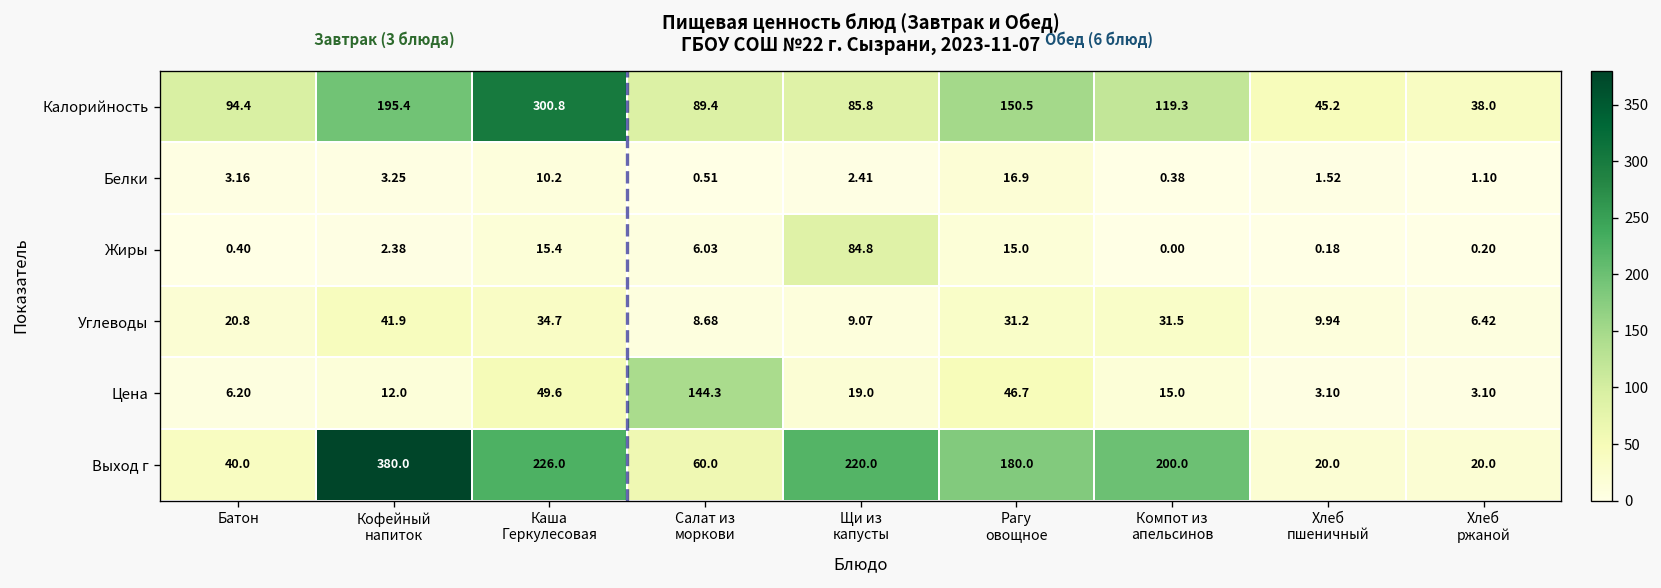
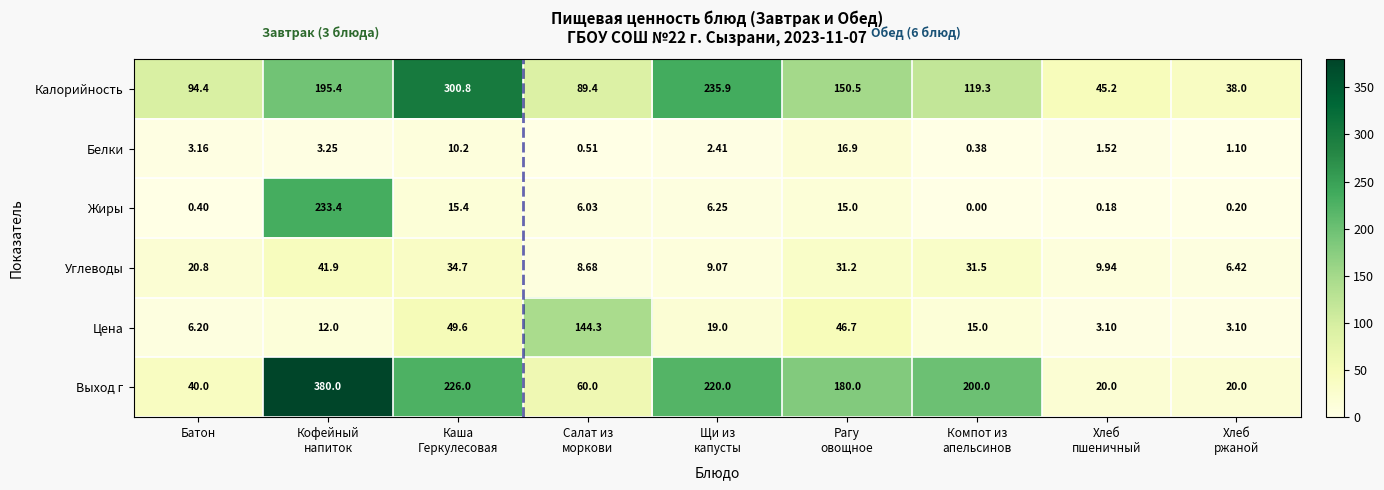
  {
    "Калорийность": {
      "Батон": 94.4,
      "Кофейный напиток": 195.4,
      "Каша Геркулесовая": 300.8,
      "Салат из моркови": 89.4,
-     "Щи из капусты": 85.8,
+     "Щи из капусты": 235.9,
      "Рагу овощное": 150.5,
      "Компот из апельсинов": 119.3,
      "Хлеб пшеничный": 45.2,
      "Хлеб ржаной": 38.0
    },
    "Белки": {
      "Батон": 3.16,
      "Кофейный напиток": 3.25,
      "Каша Геркулесовая": 10.2,
      "Салат из моркови": 0.51,
      "Щи из капусты": 2.41,
      "Рагу овощное": 16.9,
      "Компот из апельсинов": 0.38,
      "Хлеб пшеничный": 1.52,
      "Хлеб ржаной": 1.10
    },
    "Жиры": {
      "Батон": 0.40,
-     "Кофейный напиток": 2.38,
+     "Кофейный напиток": 233.4,
      "Каша Геркулесовая": 15.4,
      "Салат из моркови": 6.03,
-     "Щи из капусты": 84.8,
+     "Щи из капусты": 6.25,
      "Рагу овощное": 15.0,
      "Компот из апельсинов": 0.00,
      "Хлеб пшеничный": 0.18,
      "Хлеб ржаной": 0.20
    },
    "Углеводы": {
      "Батон": 20.8,
      "Кофейный напиток": 41.9,
      "Каша Геркулесовая": 34.7,
      "Салат из моркови": 8.68,
      "Щи из капусты": 9.07,
      "Рагу овощное": 31.2,
      "Компот из апельсинов": 31.5,
      "Хлеб пшеничный": 9.94,
      "Хлеб ржаной": 6.42
    },
    "Цена": {
      "Батон": 6.20,
      "Кофейный напиток": 12.0,
      "Каша Геркулесовая": 49.6,
      "Салат из моркови": 144.3,
      "Щи из капусты": 19.0,
      "Рагу овощное": 46.7,
      "Компот из апельсинов": 15.0,
      "Хлеб пшеничный": 3.10,
      "Хлеб ржаной": 3.10
    },
    "Выход г": {
      "Батон": 40.0,
      "Кофейный напиток": 380.0,
      "Каша Геркулесовая": 226.0,
      "Салат из моркови": 60.0,
      "Щи из капусты": 220.0,
      "Рагу овощное": 180.0,
      "Компот из апельсинов": 200.0,
      "Хлеб пшеничный": 20.0,
      "Хлеб ржаной": 20.0
    }
  }
